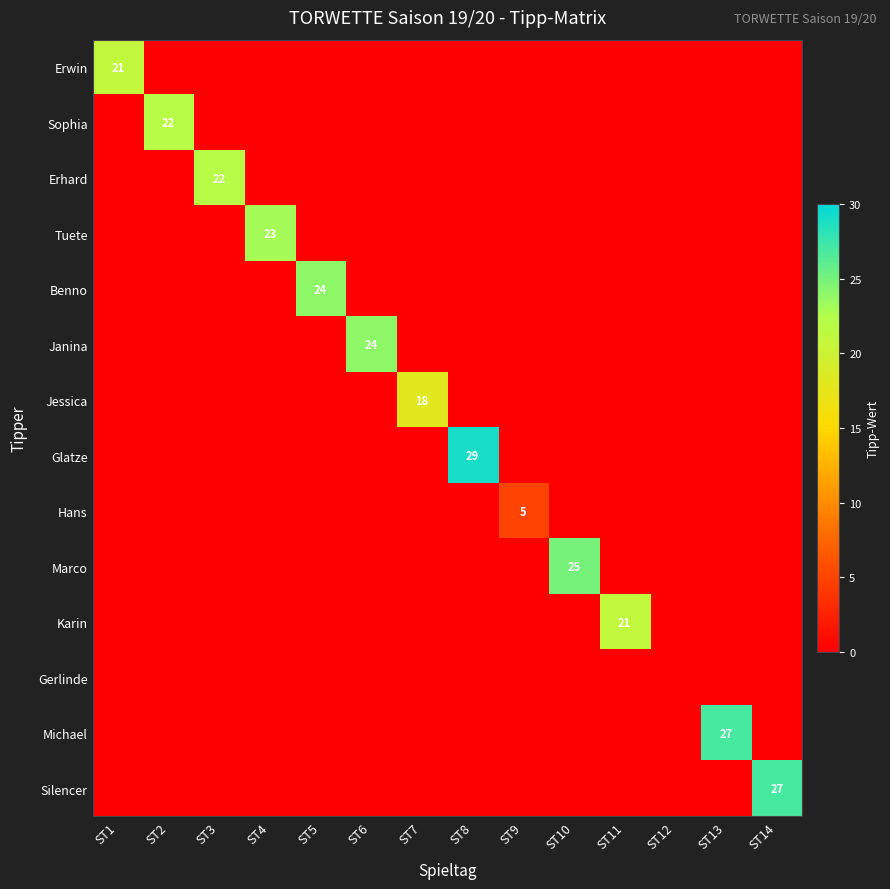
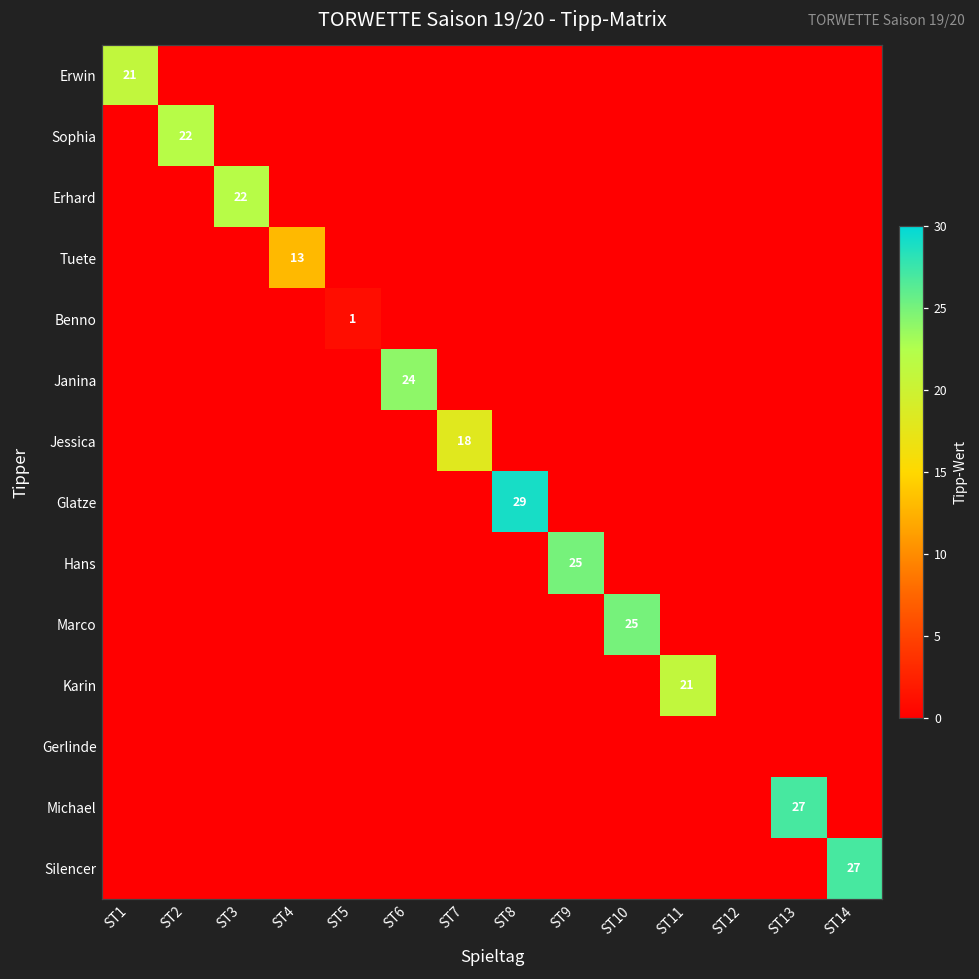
  {
    "Erwin": {
      "ST1": 21
    },
    "Sophia": {
      "ST2": 22
    },
    "Erhard": {
      "ST3": 22
    },
    "Tuete": {
-     "ST4": 23
+     "ST4": 13
    },
    "Benno": {
-     "ST5": 24
+     "ST5": 1
    },
    "Janina": {
      "ST6": 24
    },
    "Jessica": {
      "ST7": 18
    },
    "Glatze": {
      "ST8": 29
    },
    "Hans": {
-     "ST9": 5
+     "ST9": 25
    },
    "Marco": {
      "ST10": 25
    },
    "Karin": {
      "ST11": 21
    },
    "Michael": {
      "ST13": 27
    },
    "Silencer": {
      "ST14": 27
    }
  }
